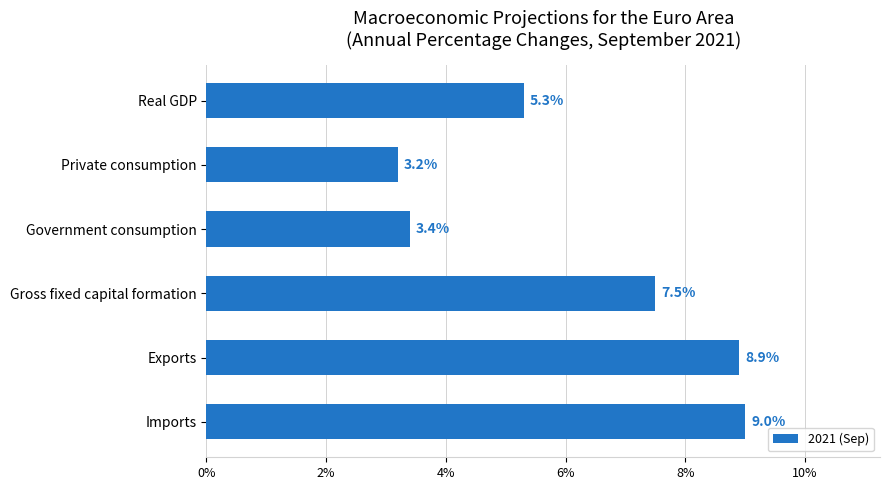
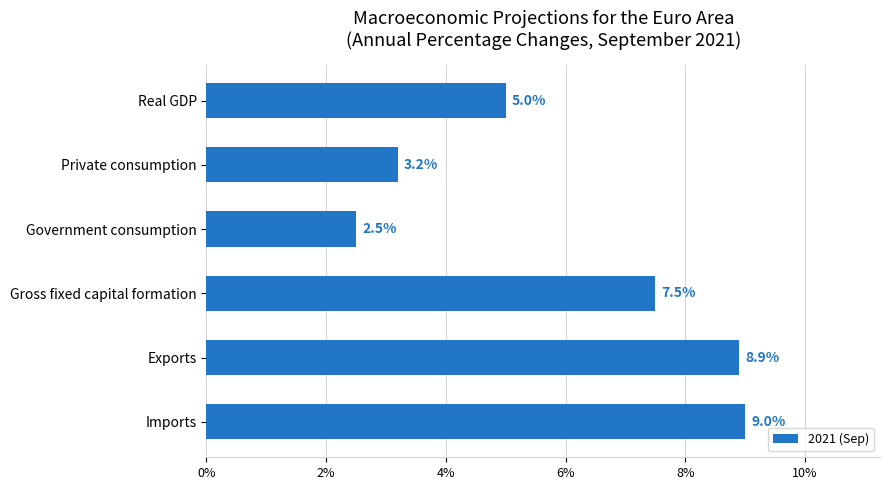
  {
-   "Real GDP": "5.3%",
+   "Real GDP": "5.0%",
    "Private consumption": "3.2%",
-   "Government consumption": "3.4%",
+   "Government consumption": "2.5%",
    "Gross fixed capital formation": "7.5%",
    "Exports": "8.9%"
  }
